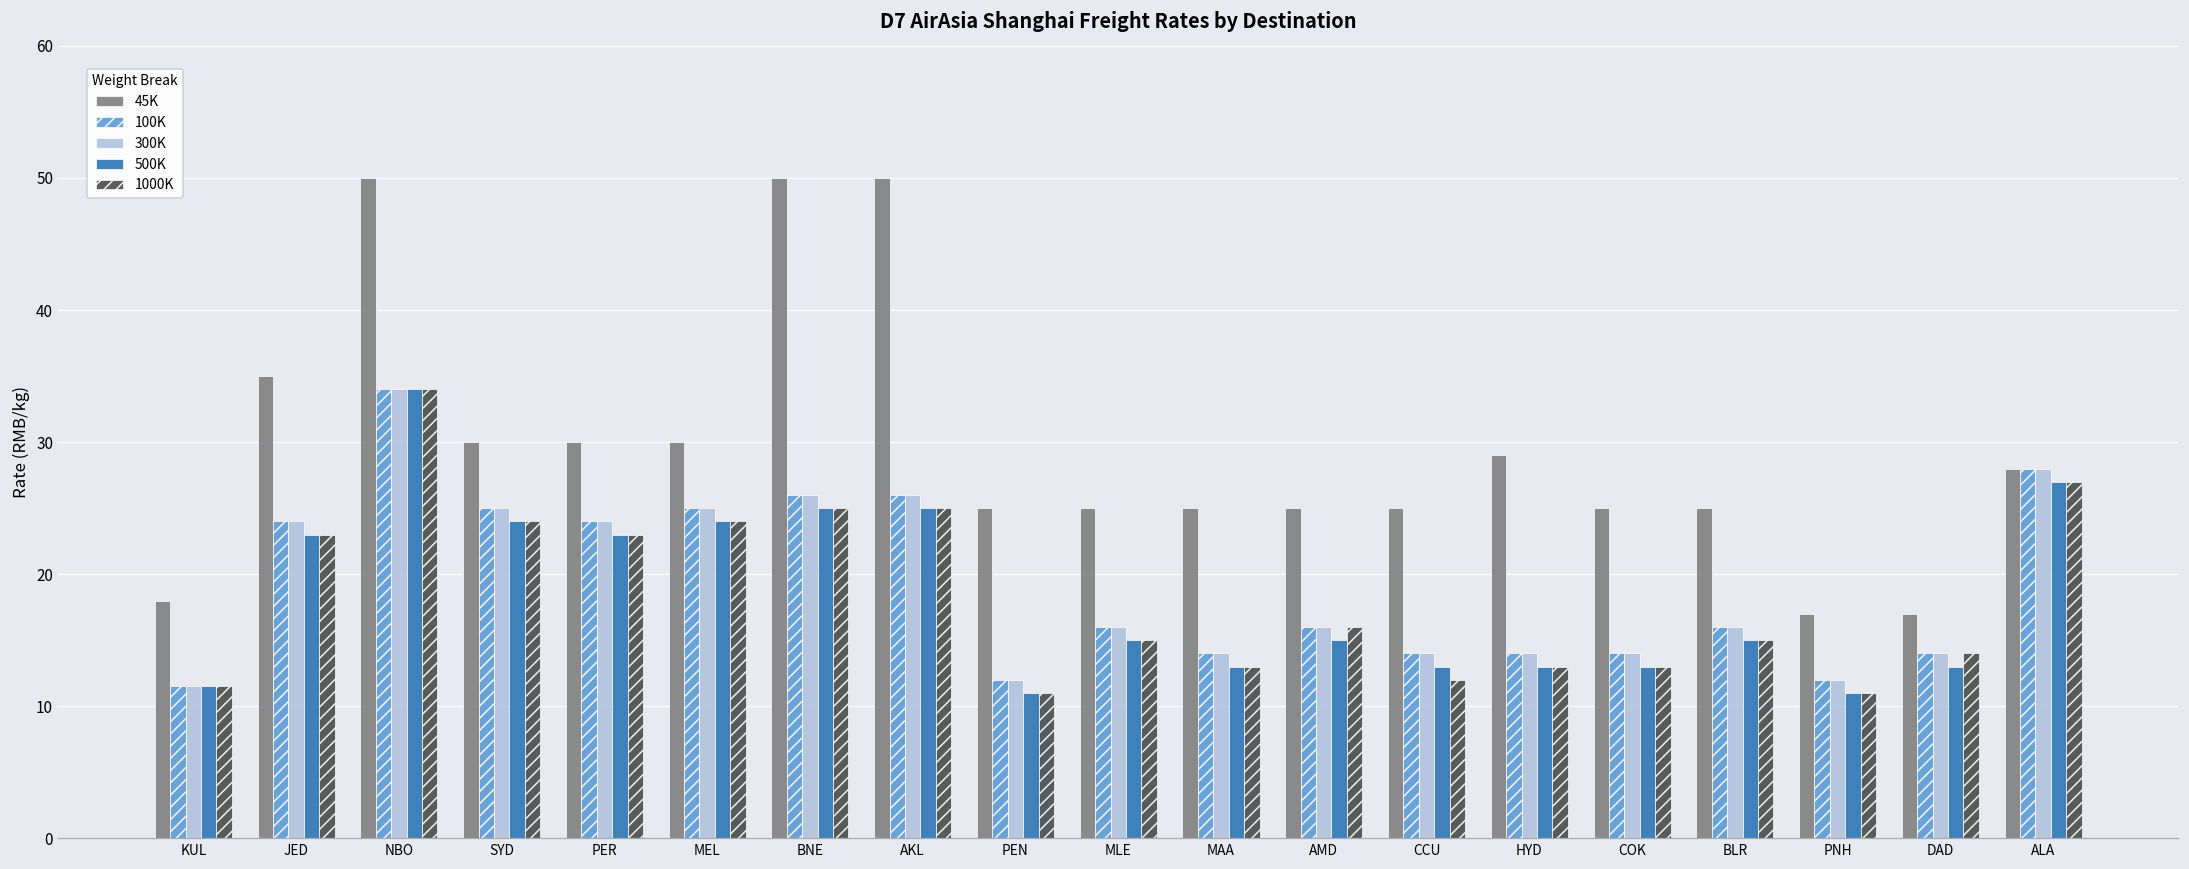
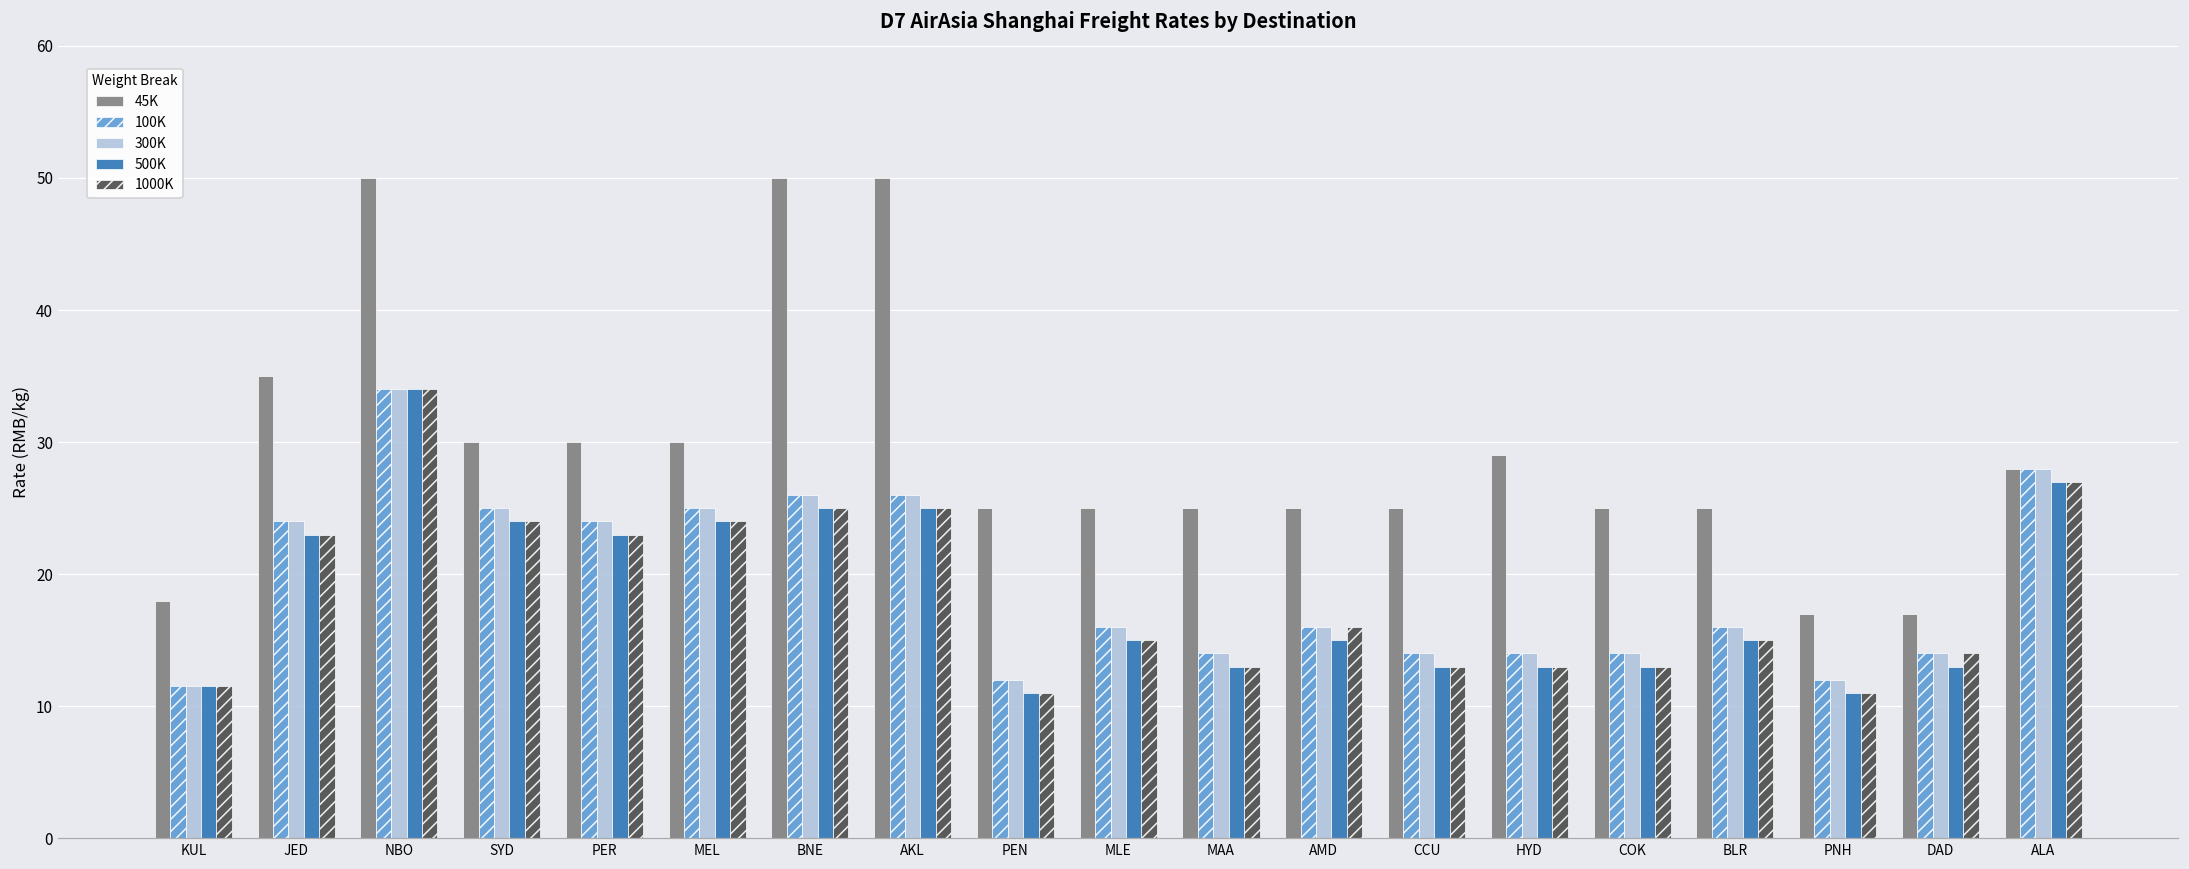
  {
    "45K": {
      "KUL": 18,
      "JED": 35,
      "NBO": 50,
      "SYD": 30,
      "PER": 30,
      "MEL": 30,
      "BNE": 50,
      "AKL": 50,
      "PEN": 25,
      "MLE": 25,
      "MAA": 25,
      "AMD": 25,
      "CCU": 25,
      "HYD": 29,
      "COK": 25,
      "BLR": 25,
      "PNH": 17,
      "DAD": 17,
      "ALA": 28
    },
    "100K": {
      "KUL": 11.5,
      "JED": 24,
      "NBO": 34,
      "SYD": 25,
      "PER": 24,
      "MEL": 25,
      "BNE": 26,
      "AKL": 26,
      "PEN": 12,
      "MLE": 16,
      "MAA": 14,
      "AMD": 16,
      "CCU": 14,
      "HYD": 14,
      "COK": 14,
      "BLR": 16,
      "PNH": 12,
      "DAD": 14,
      "ALA": 28
    },
    "300K": {
      "KUL": 11.5,
      "JED": 24,
      "NBO": 34,
      "SYD": 25,
      "PER": 24,
      "MEL": 25,
      "BNE": 26,
      "AKL": 26,
      "PEN": 12,
      "MLE": 16,
      "MAA": 14,
      "AMD": 16,
      "CCU": 14,
      "HYD": 14,
      "COK": 14,
      "BLR": 16,
      "PNH": 12,
      "DAD": 14,
      "ALA": 28
    },
    "500K": {
      "KUL": 11.5,
      "JED": 23,
      "NBO": 34,
      "SYD": 24,
      "PER": 23,
      "MEL": 24,
      "BNE": 25,
      "AKL": 25,
      "PEN": 11,
      "MLE": 15,
      "MAA": 13,
      "AMD": 15,
      "CCU": 13,
      "HYD": 13,
      "COK": 13,
      "BLR": 15,
      "PNH": 11,
      "DAD": 13,
      "ALA": 27
    },
    "1000K": {
      "KUL": 11.5,
      "JED": 23,
      "NBO": 34,
      "SYD": 24,
      "PER": 23,
      "MEL": 24,
      "BNE": 25,
      "AKL": 25,
      "PEN": 11,
      "MLE": 15,
      "MAA": 13,
      "AMD": 16,
-     "CCU": 12,
+     "CCU": 13,
      "HYD": 13,
      "COK": 13,
      "BLR": 15,
      "PNH": 11,
      "DAD": 14,
      "ALA": 27
    }
  }
